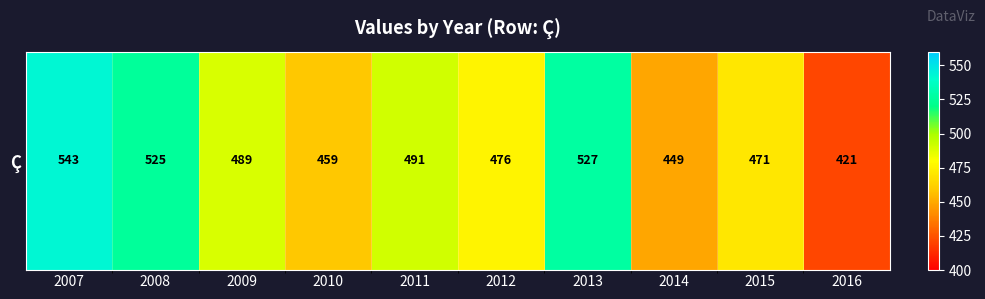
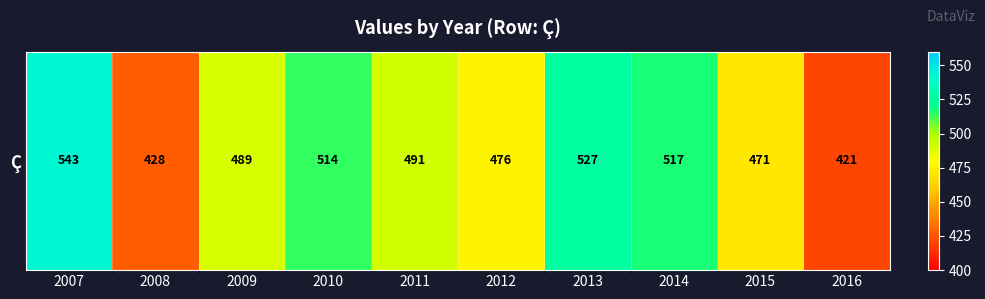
  {
    "Ç": {
      "2007": 543,
-     "2008": 525,
+     "2008": 428,
      "2009": 489,
-     "2010": 459,
+     "2010": 514,
      "2011": 491,
      "2012": 476,
      "2013": 527,
-     "2014": 449,
+     "2014": 517,
      "2015": 471,
      "2016": 421
    }
  }
